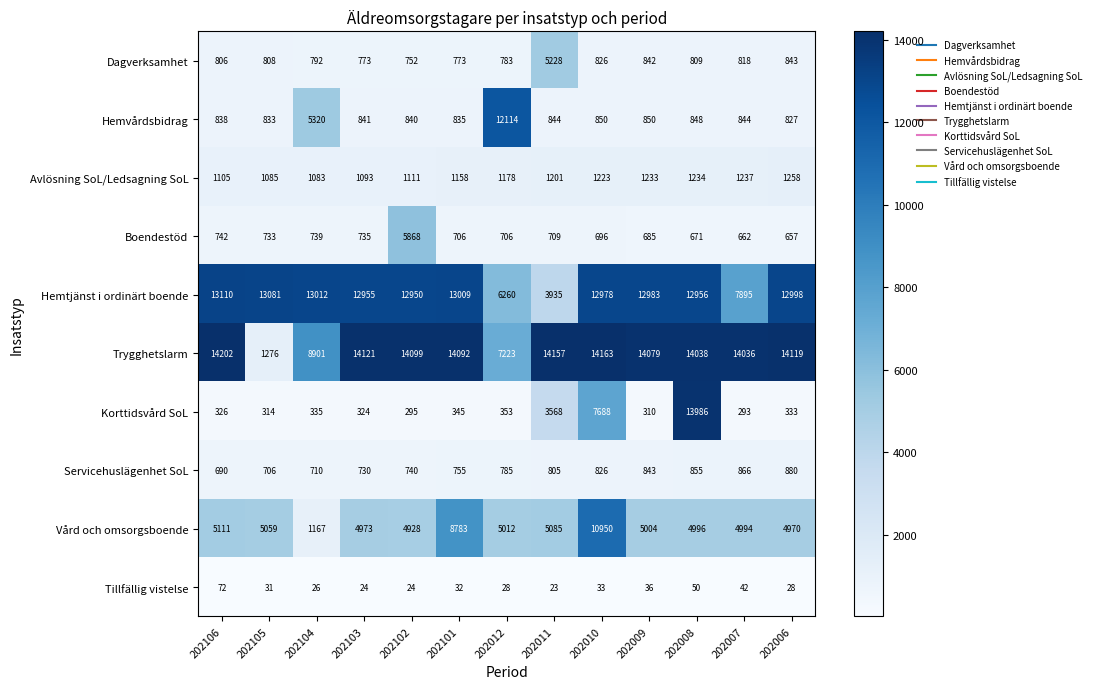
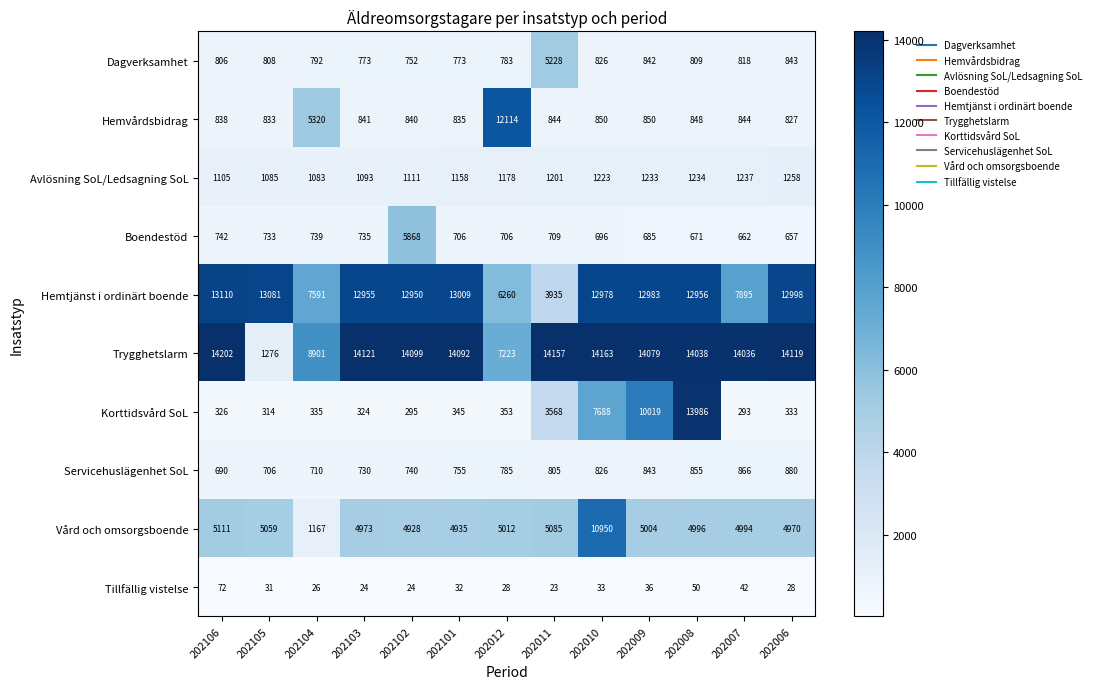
  {
    "Dagverksamhet": {
      "202106": 806,
      "202105": 808,
      "202104": 792,
      "202103": 773,
      "202102": 752,
      "202101": 773,
      "202012": 783,
      "202011": 5228,
      "202010": 826,
      "202009": 842,
      "202008": 809,
      "202007": 818,
      "202006": 843
    },
    "Hemvårdsbidrag": {
      "202106": 838,
      "202105": 833,
      "202104": 5320,
      "202103": 841,
      "202102": 840,
      "202101": 835,
      "202012": 12114,
      "202011": 844,
      "202010": 850,
      "202009": 850,
      "202008": 848,
      "202007": 844,
      "202006": 827
    },
    "Avlösning SoL/Ledsagning SoL": {
      "202106": 1105,
      "202105": 1085,
      "202104": 1083,
      "202103": 1093,
      "202102": 1111,
      "202101": 1158,
      "202012": 1178,
      "202011": 1201,
      "202010": 1223,
      "202009": 1233,
      "202008": 1234,
      "202007": 1237,
      "202006": 1258
    },
    "Boendestöd": {
      "202106": 742,
      "202105": 733,
      "202104": 739,
      "202103": 735,
      "202102": 5868,
      "202101": 706,
      "202012": 706,
      "202011": 709,
      "202010": 696,
      "202009": 685,
      "202008": 671,
      "202007": 662,
      "202006": 657
    },
    "Hemtjänst i ordinärt boende": {
      "202106": 13110,
      "202105": 13081,
-     "202104": 13012,
+     "202104": 7591,
      "202103": 12955,
      "202102": 12950,
      "202101": 13009,
      "202012": 6260,
      "202011": 3935,
      "202010": 12978,
      "202009": 12983,
      "202008": 12956,
      "202007": 7895,
      "202006": 12998
    },
    "Trygghetslarm": {
      "202106": 14202,
      "202105": 1276,
      "202104": 8901,
      "202103": 14121,
      "202102": 14099,
      "202101": 14092,
      "202012": 7223,
      "202011": 14157,
      "202010": 14163,
      "202009": 14079,
      "202008": 14038,
      "202007": 14036,
      "202006": 14119
    },
    "Korttidsvård SoL": {
      "202106": 326,
      "202105": 314,
      "202104": 335,
      "202103": 324,
      "202102": 295,
      "202101": 345,
      "202012": 353,
      "202011": 3568,
      "202010": 7688,
-     "202009": 310,
+     "202009": 10019,
      "202008": 13986,
      "202007": 293,
      "202006": 333
    },
    "Servicehuslägenhet SoL": {
      "202106": 690,
      "202105": 706,
      "202104": 710,
      "202103": 730,
      "202102": 740,
      "202101": 755,
      "202012": 785,
      "202011": 805,
      "202010": 826,
      "202009": 843,
      "202008": 855,
      "202007": 866,
      "202006": 880
    },
    "Vård och omsorgsboende": {
      "202106": 5111,
      "202105": 5059,
      "202104": 1167,
      "202103": 4973,
      "202102": 4928,
-     "202101": 8783,
+     "202101": 4935,
      "202012": 5012,
      "202011": 5085,
      "202010": 10950,
      "202009": 5004,
      "202008": 4996,
      "202007": 4994,
      "202006": 4970
    },
    "Tillfällig vistelse": {
      "202106": 72,
      "202105": 31,
      "202104": 26,
      "202103": 24,
      "202102": 24,
      "202101": 32,
      "202012": 28,
      "202011": 23,
      "202010": 33,
      "202009": 36,
      "202008": 50,
      "202007": 42,
      "202006": 28
    }
  }
